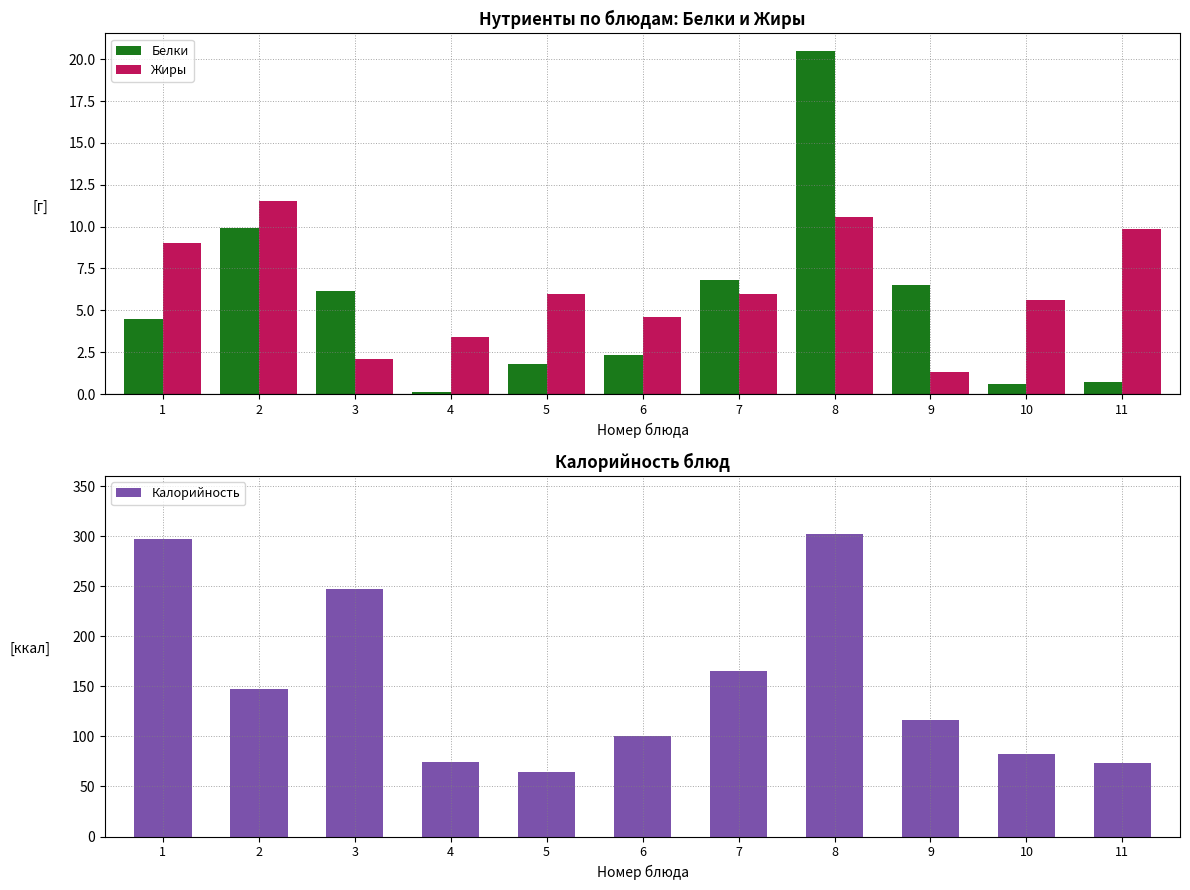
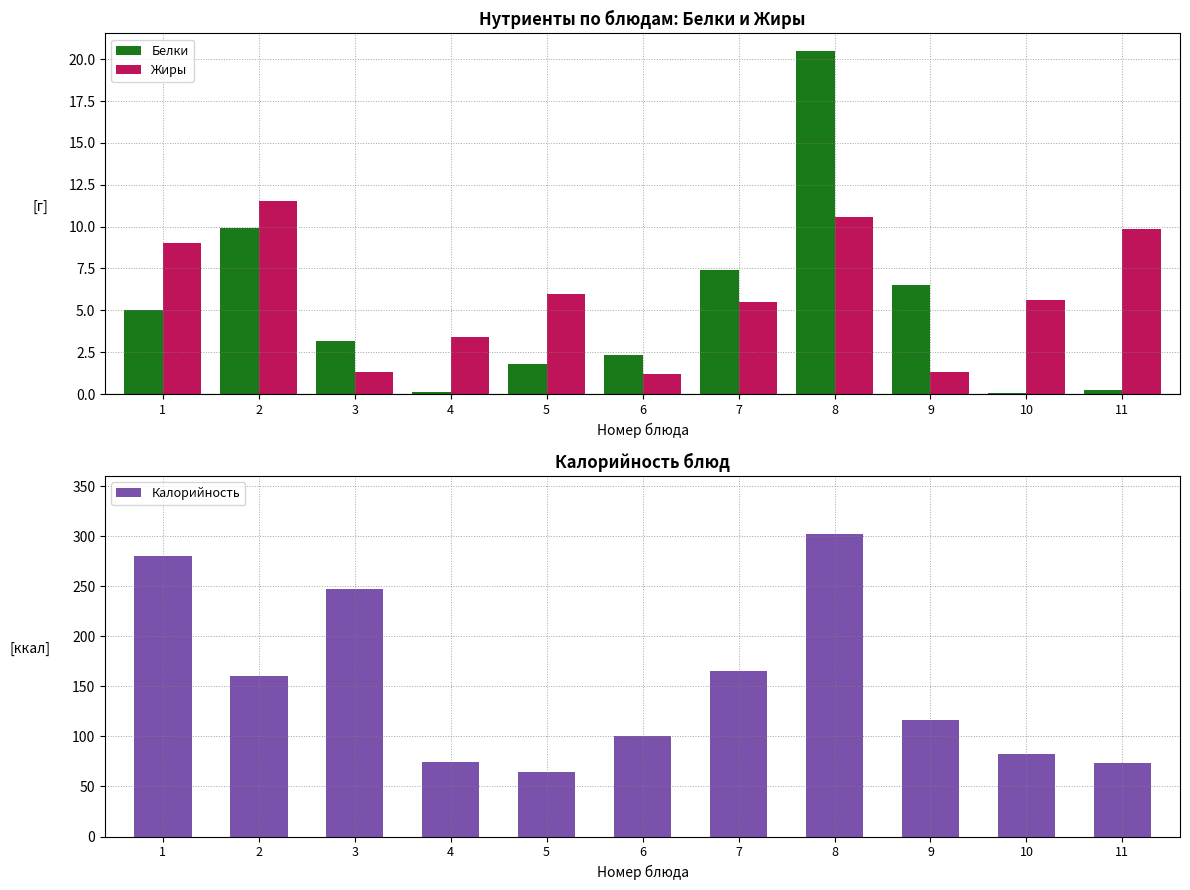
  {
    "Нутриенты по блюдам: Белки и Жиры": {
      "Белки": {
-       "1": 4.5,
+       "1": 5.0,
        "2": 9.9,
-       "3": 6.2,
+       "3": 3.2,
        "5": 1.8,
        "6": 2.4,
-       "7": 6.8,
+       "7": 7.4,
        "8": 20.5,
        "9": 6.5,
-       "10": 0.6,
-       "11": 0.7
+       "10": 0.0,
+       "11": 0.2
      },
      "Жиры": {
        "1": 9.0,
        "2": 11.5,
-       "3": 2.1,
+       "3": 1.3,
        "4": 3.4,
        "5": 6.0,
-       "6": 4.6,
-       "7": 6.0,
+       "6": 1.2,
+       "7": 5.5,
        "8": 10.6,
        "9": 1.3,
        "10": 5.6,
        "11": 9.9
      }
    },
    "Калорийность блюд": {
-     "1": 297,
-     "2": 148,
+     "1": 280,
+     "2": 160,
      "3": 247,
      "4": 75,
      "5": 65,
      "6": 100,
      "7": 165,
      "8": 302,
      "9": 116,
      "10": 83,
      "11": 74
    }
  }
